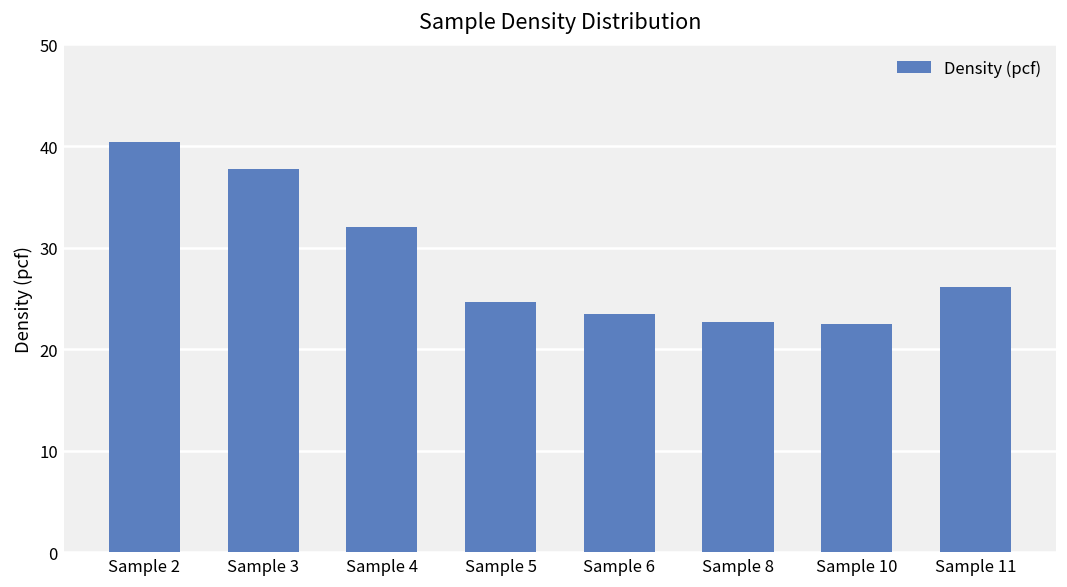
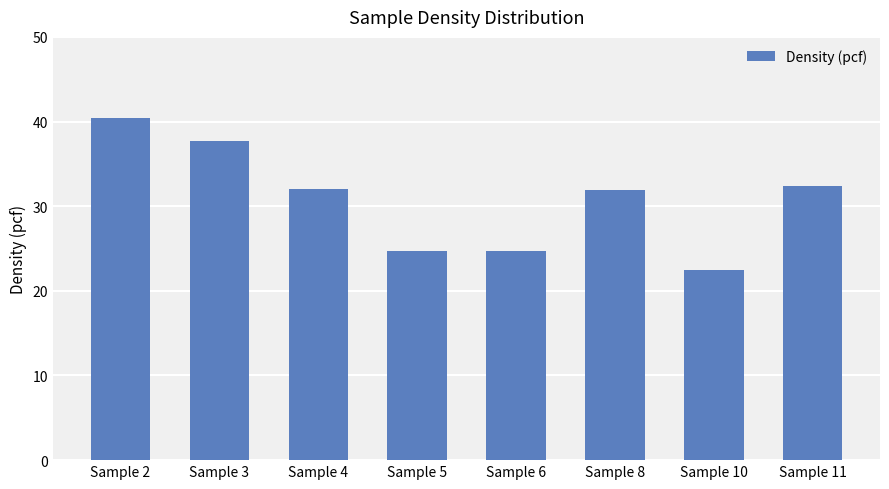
  {
    "Sample 2": 40,
    "Sample 3": 38,
    "Sample 4": 32,
    "Sample 5": 25,
-   "Sample 6": 23,
-   "Sample 8": 23,
+   "Sample 6": 25,
+   "Sample 8": 32,
    "Sample 10": 22,
-   "Sample 11": 26
+   "Sample 11": 32
  }
